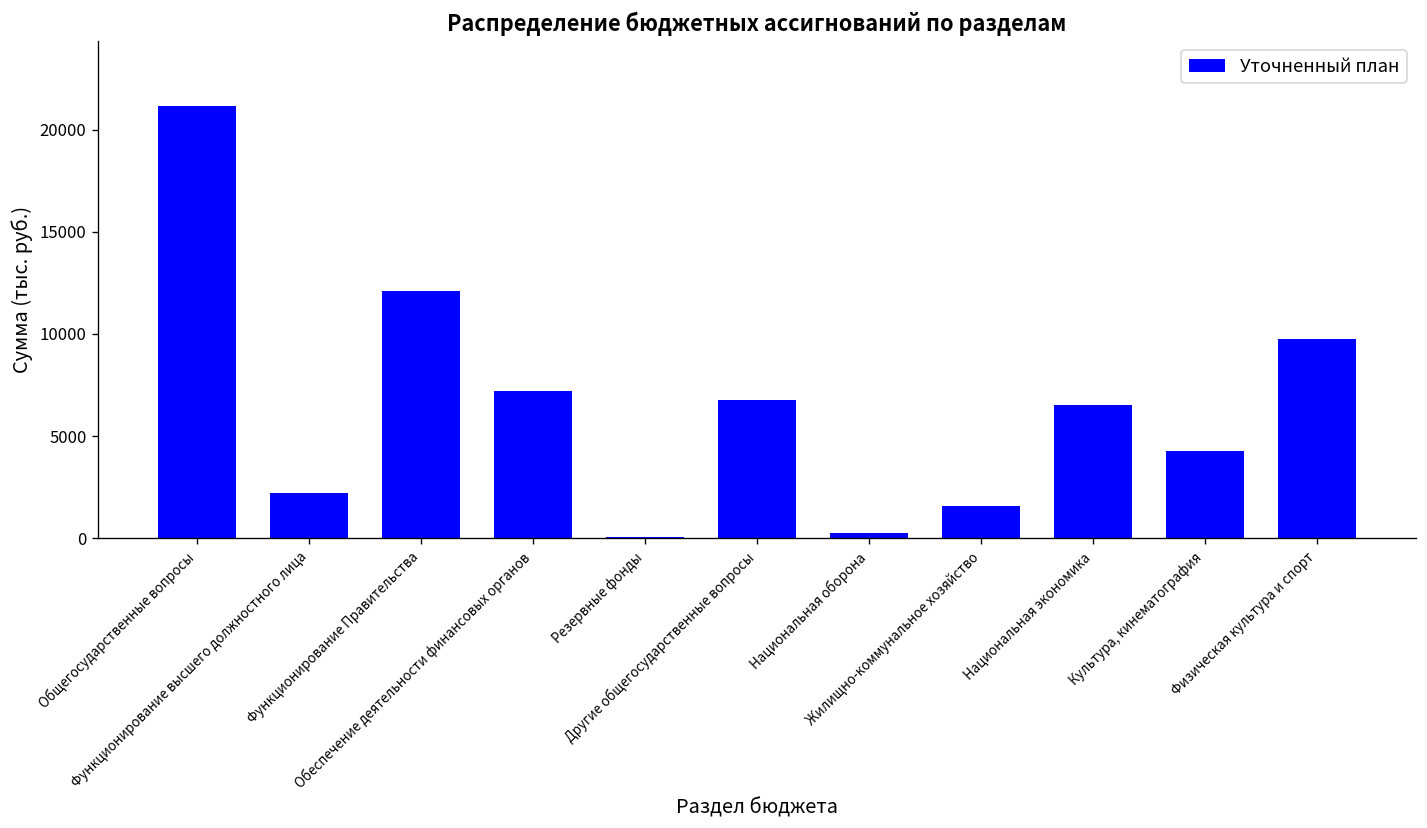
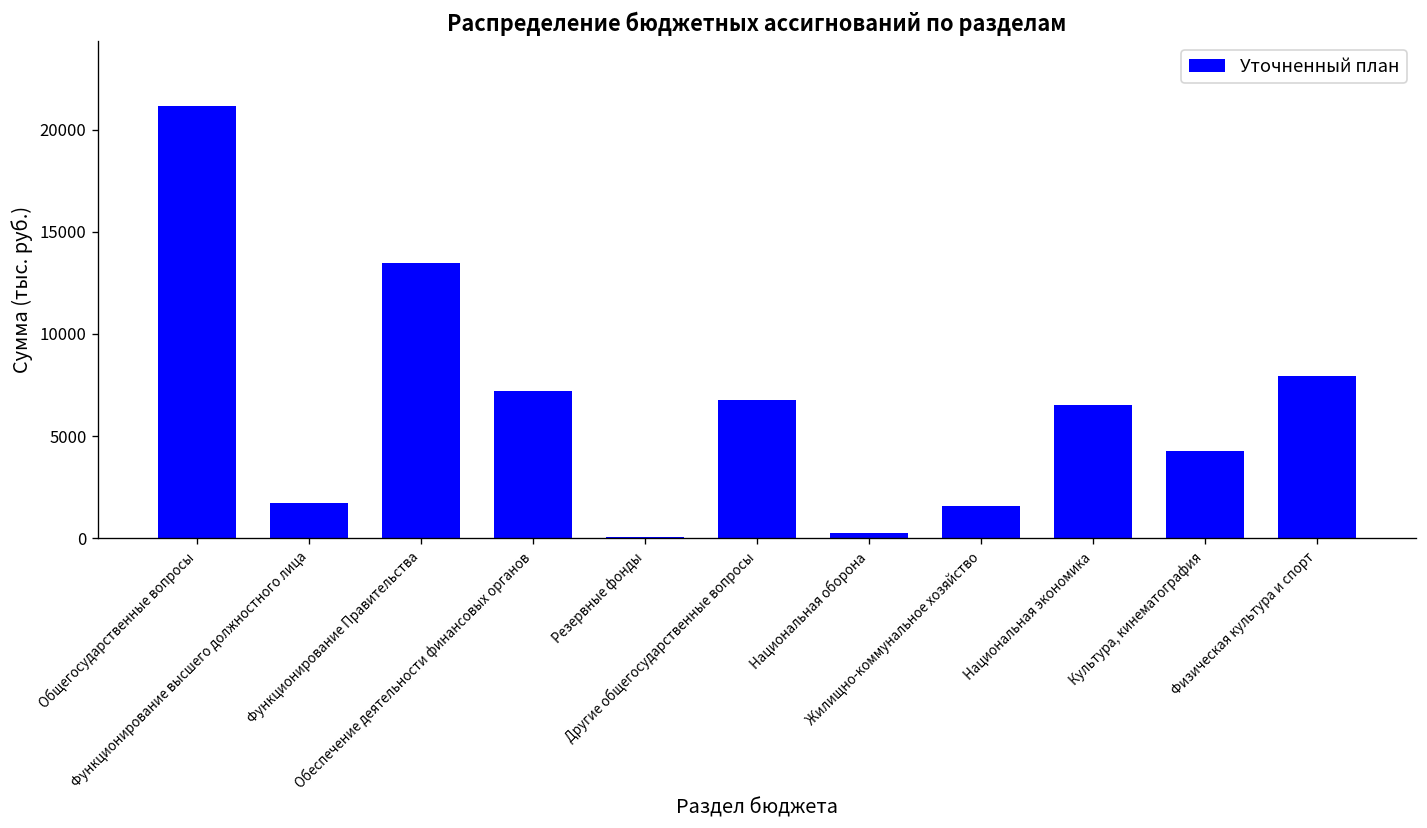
  {
    "Общегосударственные вопросы": 21200,
-   "Функционирование высшего должностного лица": 2200,
-   "Функционирование Правительства": 12100,
+   "Функционирование высшего должностного лица": 1700,
+   "Функционирование Правительства": 13500,
    "Обеспечение деятельности финансовых органов": 7200,
    "Другие общегосударственные вопросы": 6800,
    "Национальная оборона": 200,
    "Жилищно-коммунальное хозяйство": 1600,
    "Национальная экономика": 6500,
    "Культура, кинематография": 4300,
-   "Физическая культура и спорт": 9800
+   "Физическая культура и спорт": 7900
  }
